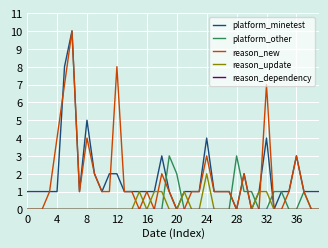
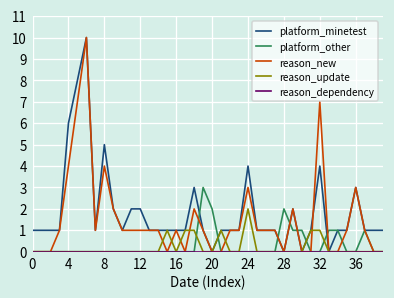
  {
    "platform_minetest": {
      "0": 1,
-     "4": 1,
+     "4": 6,
      "8": 5,
      "12": 2,
      "24": 4,
      "32": 4
    },
    "platform_other": {
      "20": 2,
-     "28": 3
+     "28": 2
    },
    "reason_new": {
      "4": 4,
      "8": 4,
-     "12": 8,
+     "12": 1,
      "24": 3
    },
    "reason_update": {
      "24": 2,
      "32": 1
    }
  }
